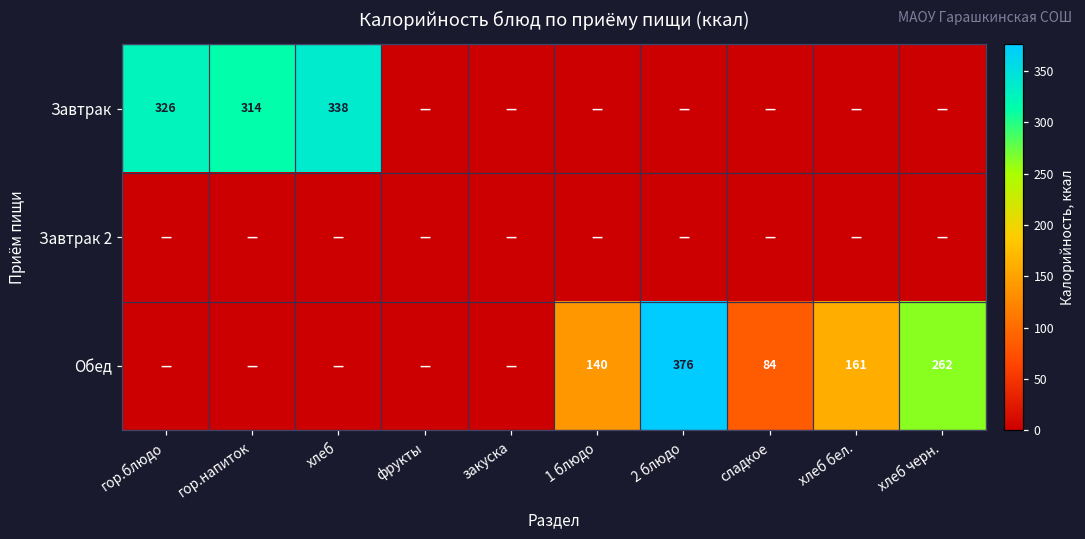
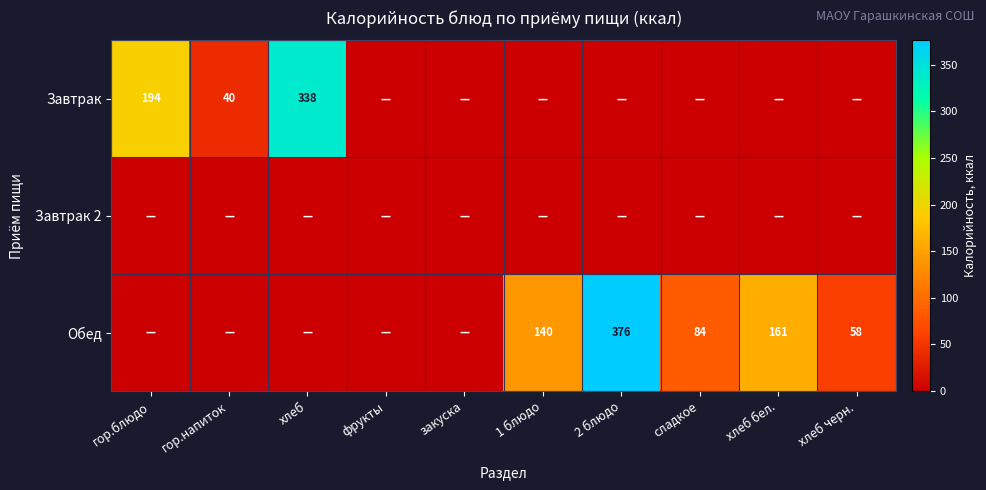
  {
    "Завтрак": {
-     "гор.блюдо": 326,
-     "гор.напиток": 314,
+     "гор.блюдо": 194,
+     "гор.напиток": 40,
      "хлеб": 338
    },
    "Обед": {
      "1 блюдо": 140,
      "2 блюдо": 376,
      "сладкое": 84,
      "хлеб бел.": 161,
-     "хлеб черн.": 262
+     "хлеб черн.": 58
    }
  }
